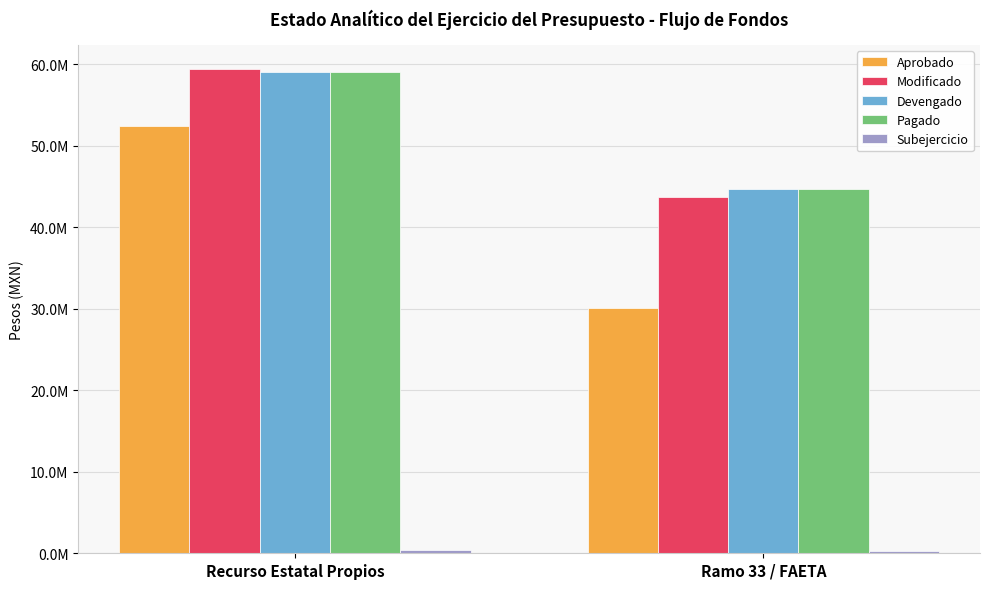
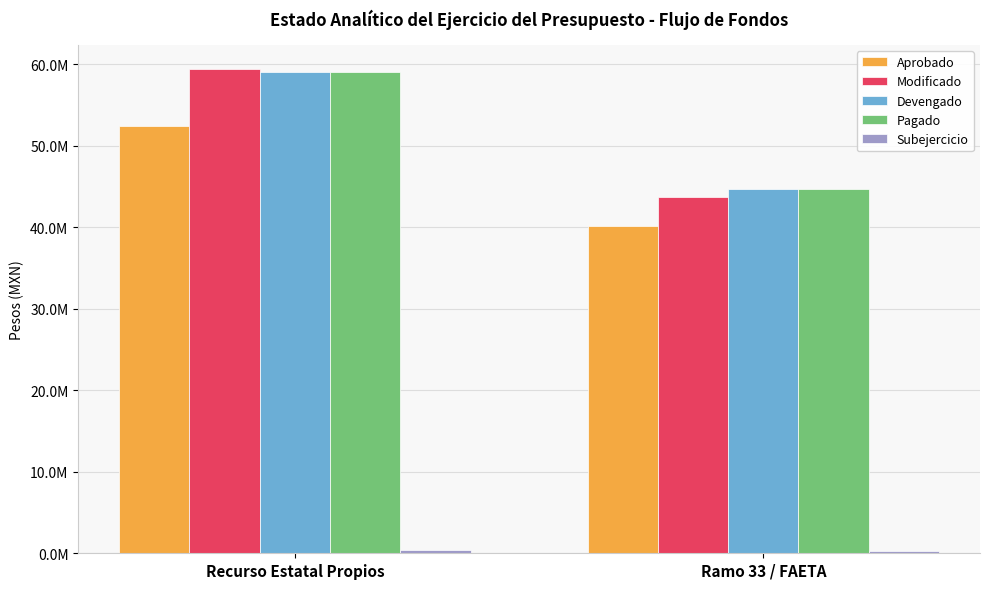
  {
    "Aprobado": {
      "Recurso Estatal Propios": 52000000,
-     "Ramo 33 / FAETA": 30000000
+     "Ramo 33 / FAETA": 40000000
    },
    "Modificado": {
      "Recurso Estatal Propios": 59000000,
      "Ramo 33 / FAETA": 44000000
    },
    "Pagado": {
      "Recurso Estatal Propios": 59000000,
      "Ramo 33 / FAETA": 45000000
    }
  }
